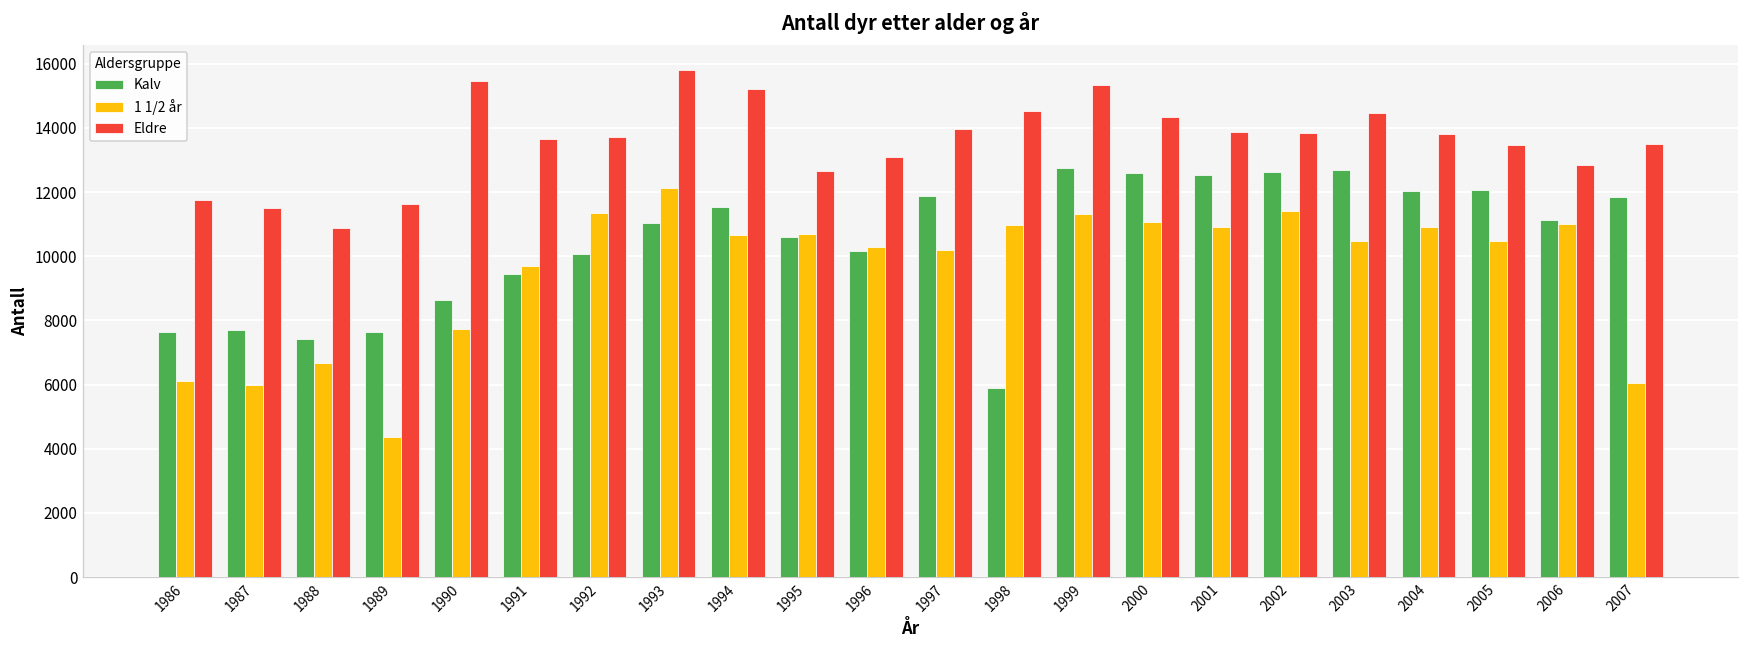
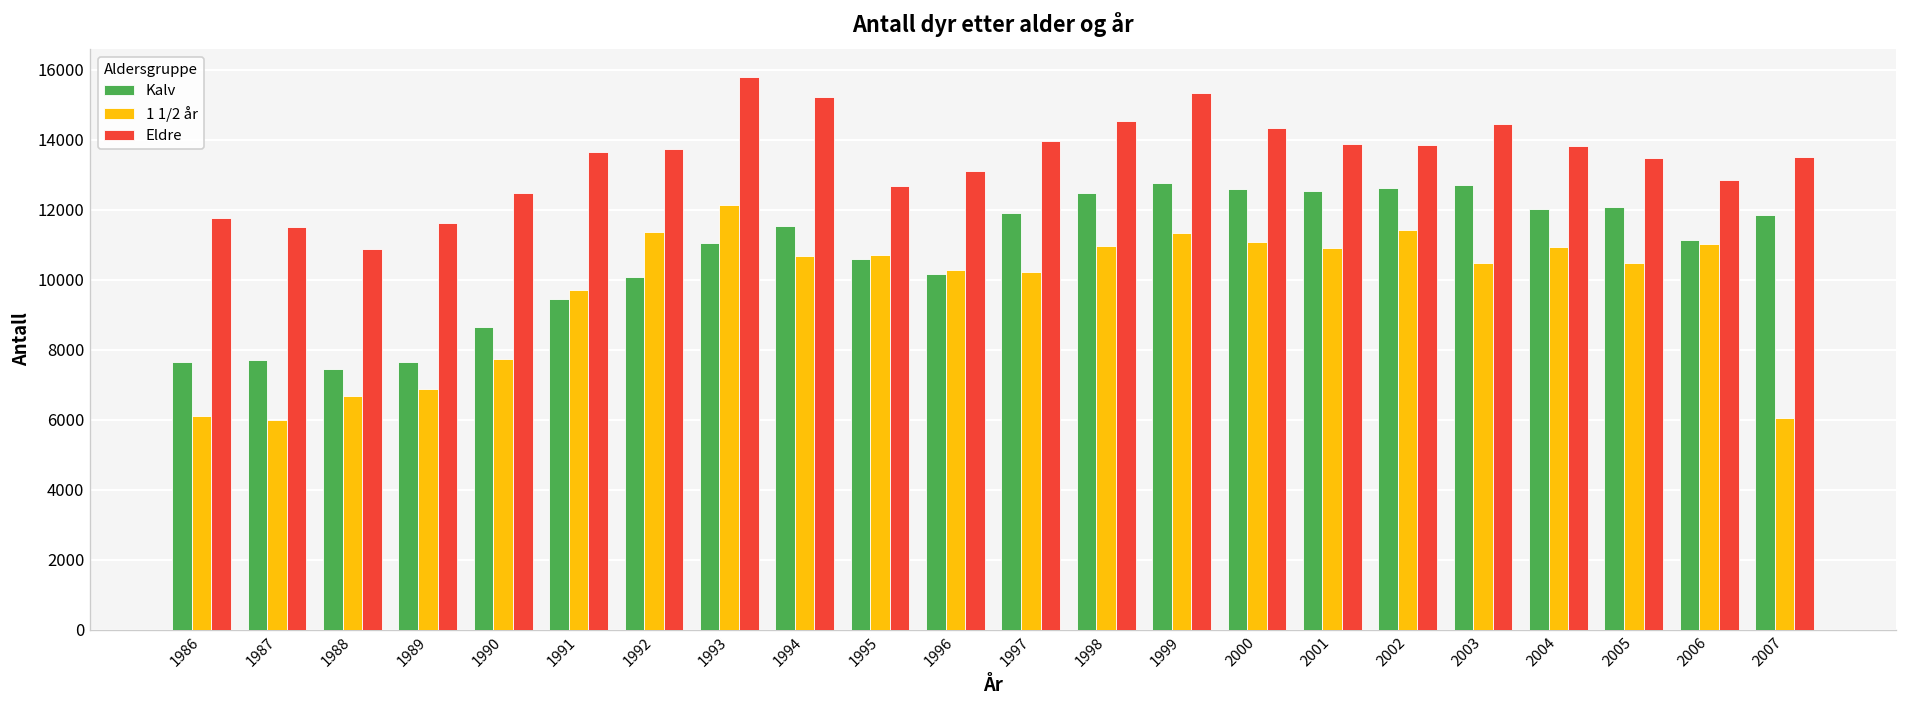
  {
    "Kalv": {
      "1986": 7700,
      "1987": 7700,
      "1988": 7400,
      "1989": 7600,
      "1990": 8600,
      "1991": 9500,
      "1992": 10100,
      "1993": 11000,
      "1994": 11500,
      "1995": 10600,
      "1996": 10200,
      "1997": 11900,
-     "1998": 5900,
+     "1998": 12500,
      "1999": 12800,
      "2000": 12600,
      "2001": 12500,
      "2002": 12600,
      "2003": 12700,
      "2004": 12000,
      "2005": 12100,
      "2006": 11100,
      "2007": 11900
    },
    "1 1/2 år": {
      "1986": 6100,
      "1987": 6000,
      "1988": 6700,
-     "1989": 4400,
+     "1989": 6900,
      "1990": 7700,
      "1991": 9700,
      "1992": 11400,
      "1993": 12100,
      "1994": 10700,
      "1995": 10700,
      "1996": 10300,
      "1997": 10200,
      "1998": 11000,
      "1999": 11300,
      "2000": 11100,
      "2001": 10900,
      "2002": 11400,
      "2003": 10500,
      "2004": 10900,
      "2005": 10500,
      "2006": 11000,
      "2007": 6100
    },
    "Eldre": {
      "1986": 11800,
      "1987": 11500,
      "1988": 10900,
      "1989": 11600,
-     "1990": 15500,
+     "1990": 12500,
      "1991": 13700,
      "1992": 13700,
      "1993": 15800,
      "1994": 15200,
      "1995": 12700,
      "1996": 13100,
      "1997": 14000,
      "1998": 14500,
      "1999": 15300,
      "2000": 14300,
      "2001": 13900,
      "2002": 13800,
      "2003": 14500,
      "2004": 13800,
      "2005": 13500,
      "2006": 12800,
      "2007": 13500
    }
  }
